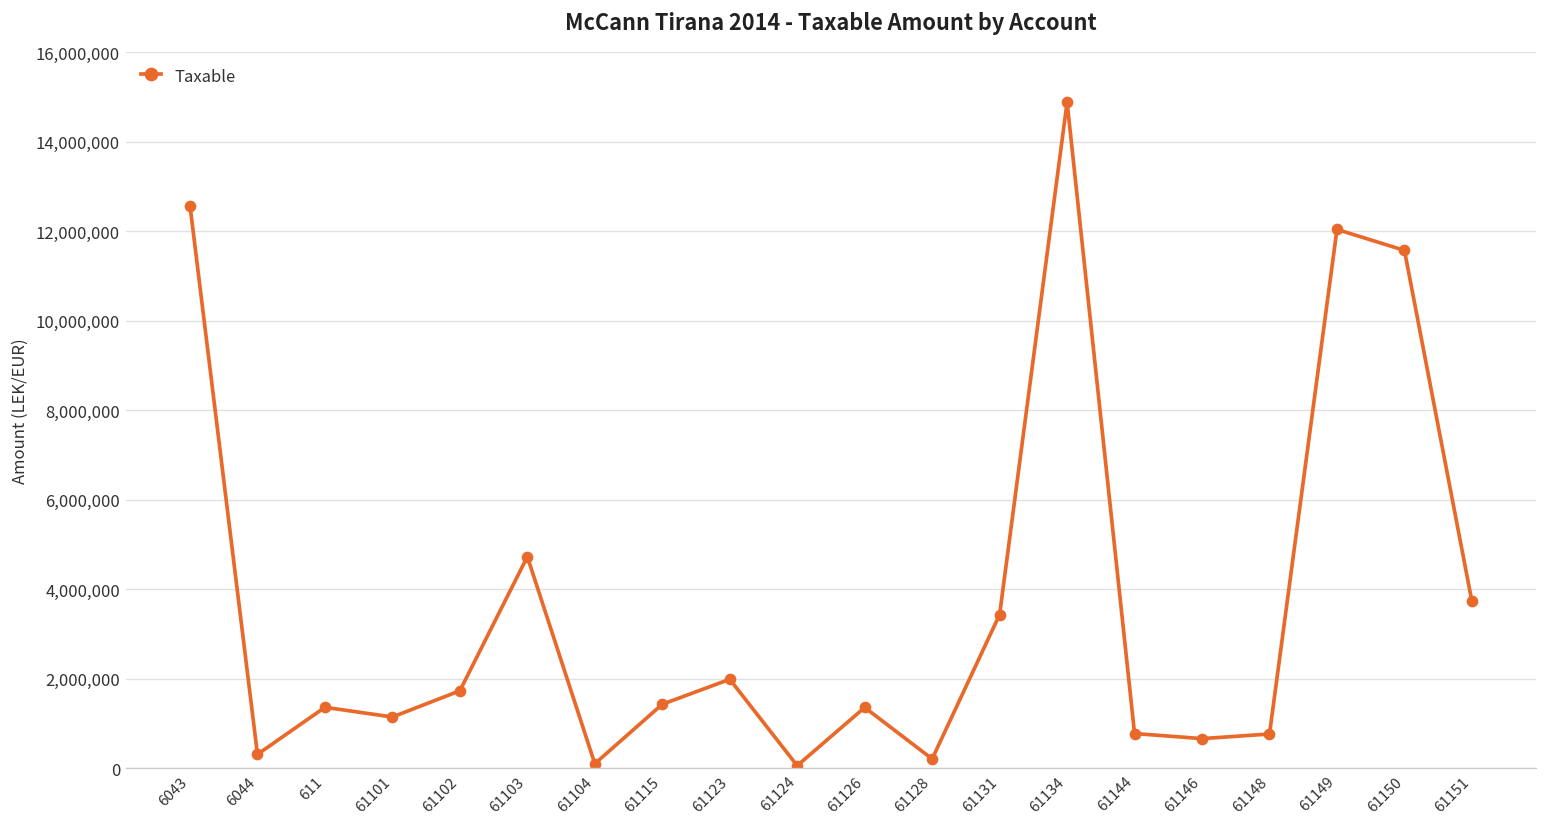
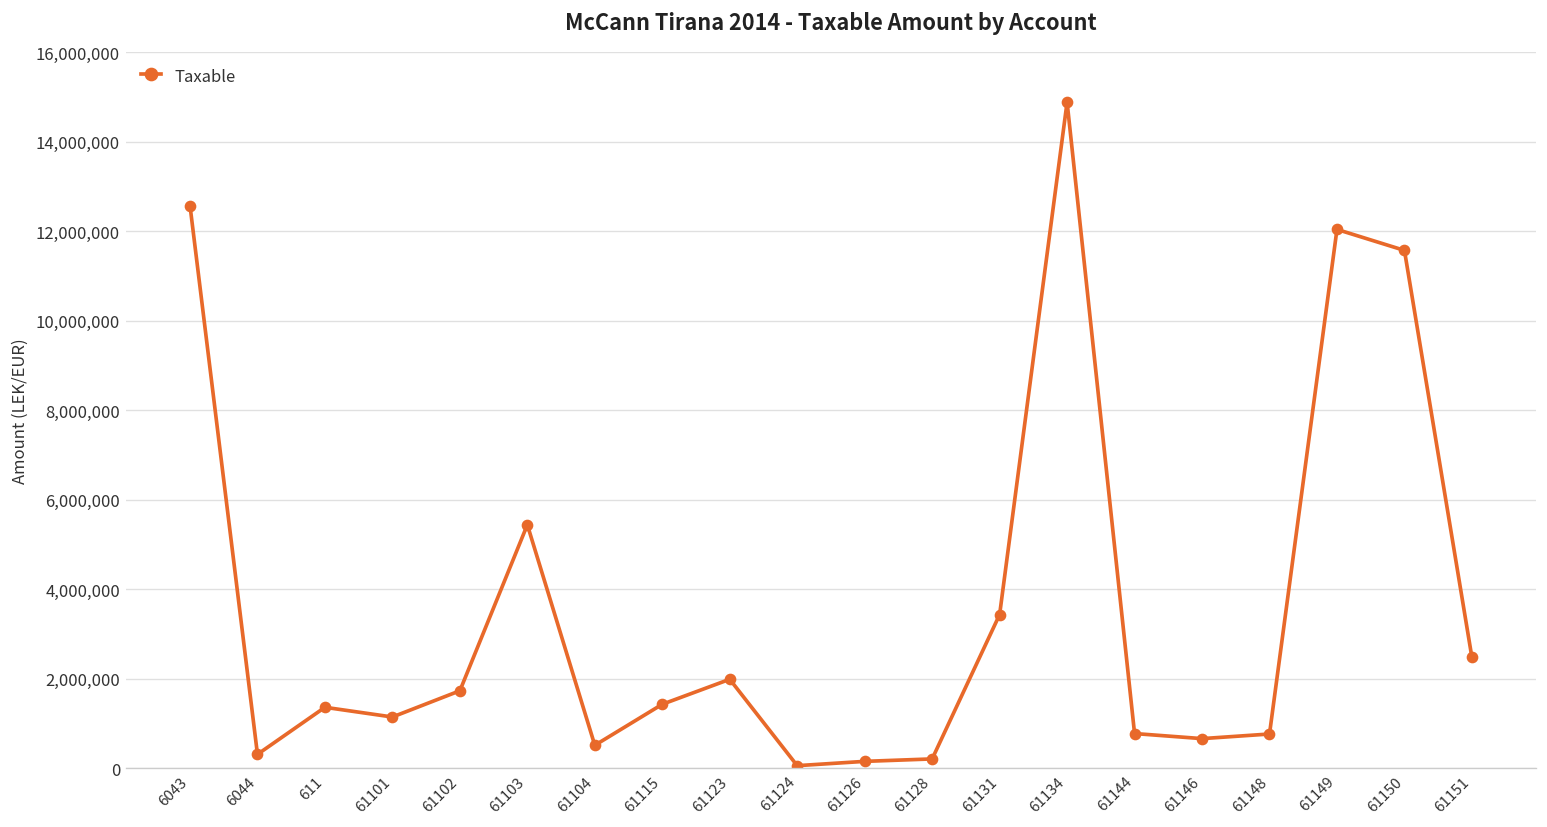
  {
    "6043": "12,600,000",
    "6044": "300,000",
    "611": "1,400,000",
    "61101": "1,100,000",
    "61102": "1,700,000",
-   "61103": "4,700,000",
-   "61104": "100,000",
+   "61103": "5,400,000",
+   "61104": "500,000",
    "61115": "1,400,000",
    "61123": "2,000,000",
    "61124": "100,000",
-   "61126": "1,400,000",
+   "61126": "200,000",
    "61128": "200,000",
    "61131": "3,400,000",
    "61134": "14,900,000",
    "61144": "800,000",
    "61146": "700,000",
    "61148": "800,000",
    "61149": "12,000,000",
    "61150": "11,600,000",
-   "61151": "3,700,000"
+   "61151": "2,500,000"
  }
